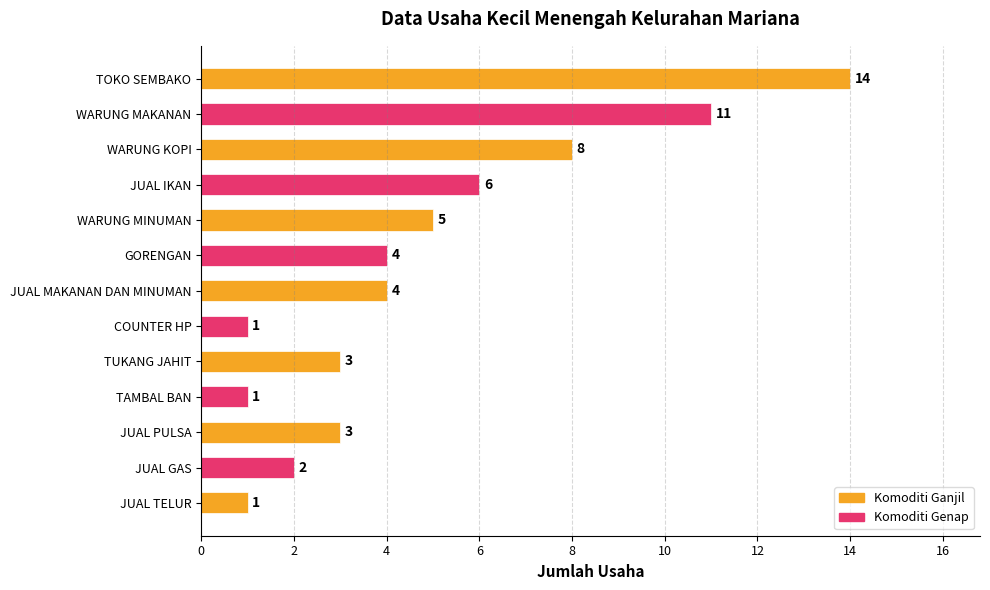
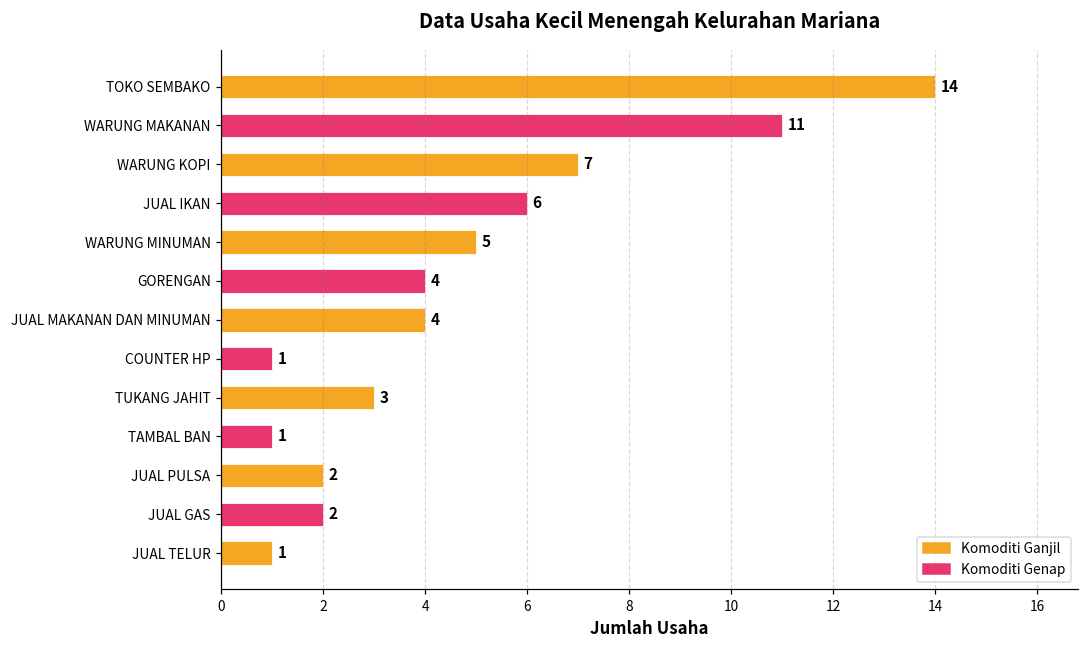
  {
    "TOKO SEMBAKO": 14,
    "WARUNG MAKANAN": 11,
-   "WARUNG KOPI": 8,
+   "WARUNG KOPI": 7,
    "JUAL IKAN": 6,
    "WARUNG MINUMAN": 5,
    "GORENGAN": 4,
    "JUAL MAKANAN DAN MINUMAN": 4,
    "COUNTER HP": 1,
    "TUKANG JAHIT": 3,
    "TAMBAL BAN": 1,
-   "JUAL PULSA": 3,
+   "JUAL PULSA": 2,
    "JUAL GAS": 2,
    "JUAL TELUR": 1
  }
